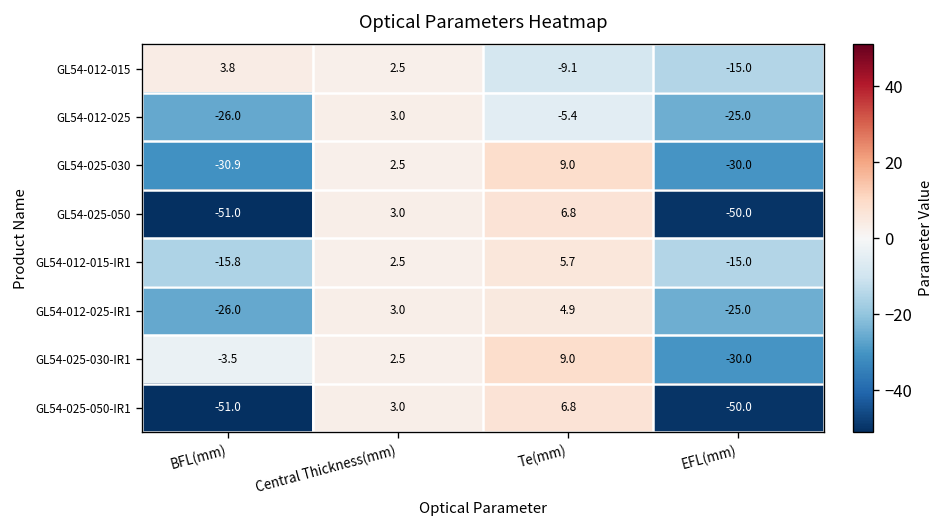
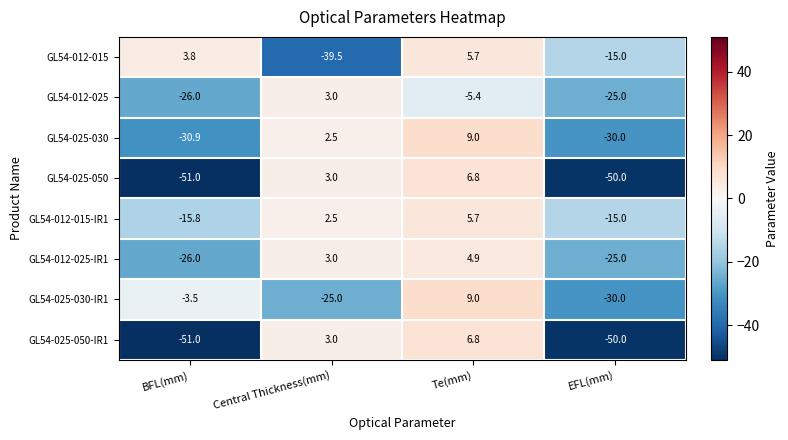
  {
    "GL54-012-015": {
      "BFL(mm)": 3.8,
-     "Central Thickness(mm)": 2.5,
-     "Te(mm)": -9.1,
+     "Central Thickness(mm)": -39.5,
+     "Te(mm)": 5.7,
      "EFL(mm)": -15.0
    },
    "GL54-012-025": {
      "BFL(mm)": -26.0,
      "Central Thickness(mm)": 3.0,
      "Te(mm)": -5.4,
      "EFL(mm)": -25.0
    },
    "GL54-025-030": {
      "BFL(mm)": -30.9,
      "Central Thickness(mm)": 2.5,
      "Te(mm)": 9.0,
      "EFL(mm)": -30.0
    },
    "GL54-025-050": {
      "BFL(mm)": -51.0,
      "Central Thickness(mm)": 3.0,
      "Te(mm)": 6.8,
      "EFL(mm)": -50.0
    },
    "GL54-012-015-IR1": {
      "BFL(mm)": -15.8,
      "Central Thickness(mm)": 2.5,
      "Te(mm)": 5.7,
      "EFL(mm)": -15.0
    },
    "GL54-012-025-IR1": {
      "BFL(mm)": -26.0,
      "Central Thickness(mm)": 3.0,
      "Te(mm)": 4.9,
      "EFL(mm)": -25.0
    },
    "GL54-025-030-IR1": {
      "BFL(mm)": -3.5,
-     "Central Thickness(mm)": 2.5,
+     "Central Thickness(mm)": -25.0,
      "Te(mm)": 9.0,
      "EFL(mm)": -30.0
    },
    "GL54-025-050-IR1": {
      "BFL(mm)": -51.0,
      "Central Thickness(mm)": 3.0,
      "Te(mm)": 6.8,
      "EFL(mm)": -50.0
    }
  }
